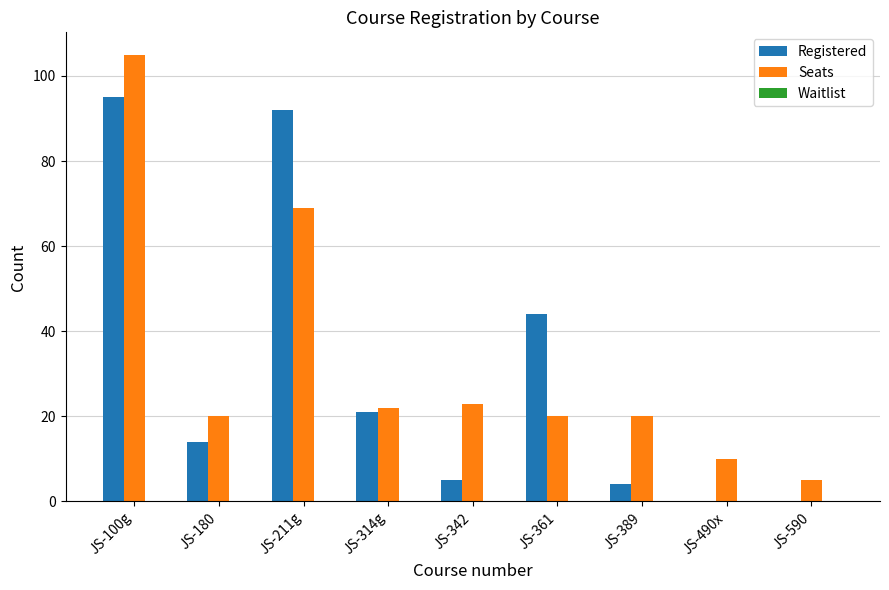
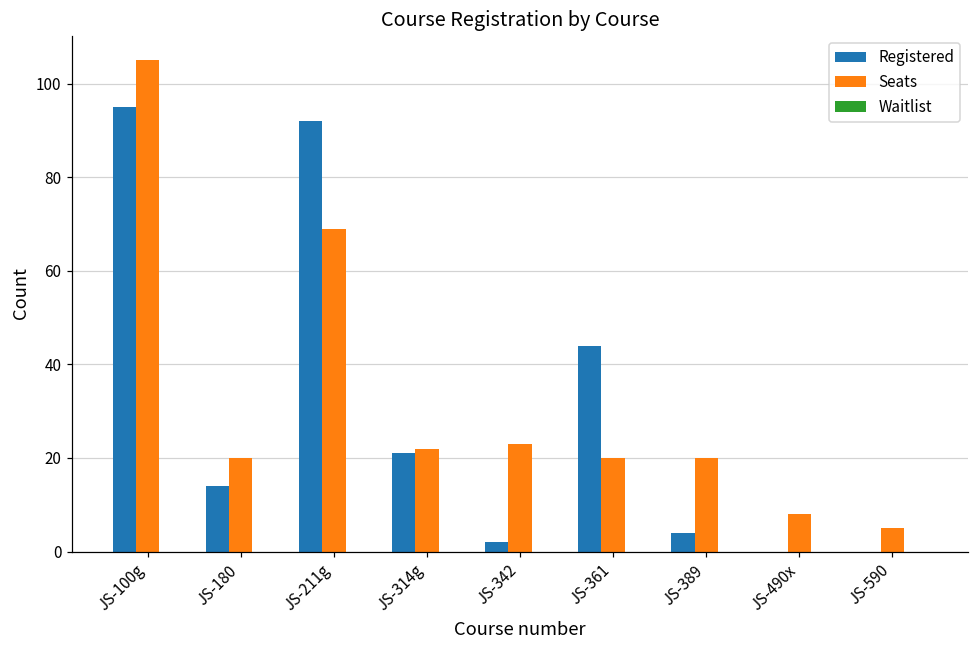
  {
    "Registered": {
      "JS-100g": 95,
      "JS-180": 14,
      "JS-211g": 92,
      "JS-314g": 21,
-     "JS-342": 5,
+     "JS-342": 2,
      "JS-361": 44,
      "JS-389": 4,
      "JS-490x": 0,
      "JS-590": 0
    },
    "Seats": {
      "JS-100g": 105,
      "JS-180": 20,
      "JS-211g": 69,
      "JS-314g": 22,
      "JS-342": 23,
      "JS-361": 20,
      "JS-389": 20,
-     "JS-490x": 10,
+     "JS-490x": 8,
      "JS-590": 5
    },
    "Waitlist": {
      "JS-100g": 0,
      "JS-180": 0,
      "JS-211g": 0,
      "JS-314g": 0,
      "JS-342": 0,
      "JS-361": 0,
      "JS-389": 0,
      "JS-490x": 0,
      "JS-590": 0
    }
  }
